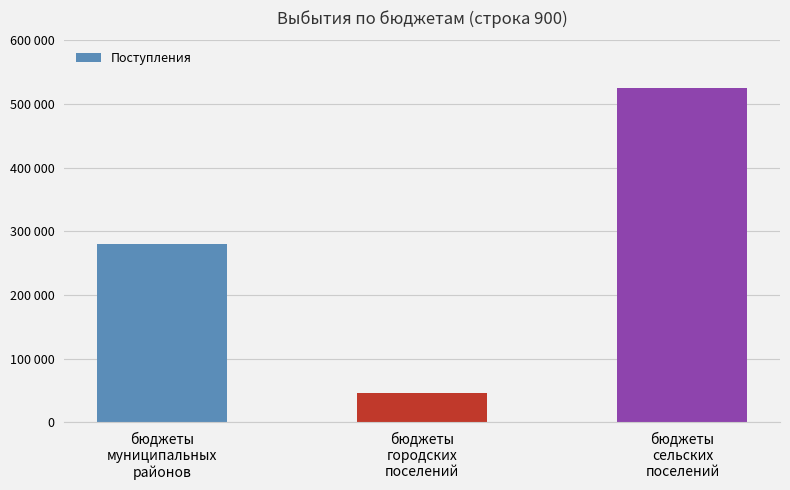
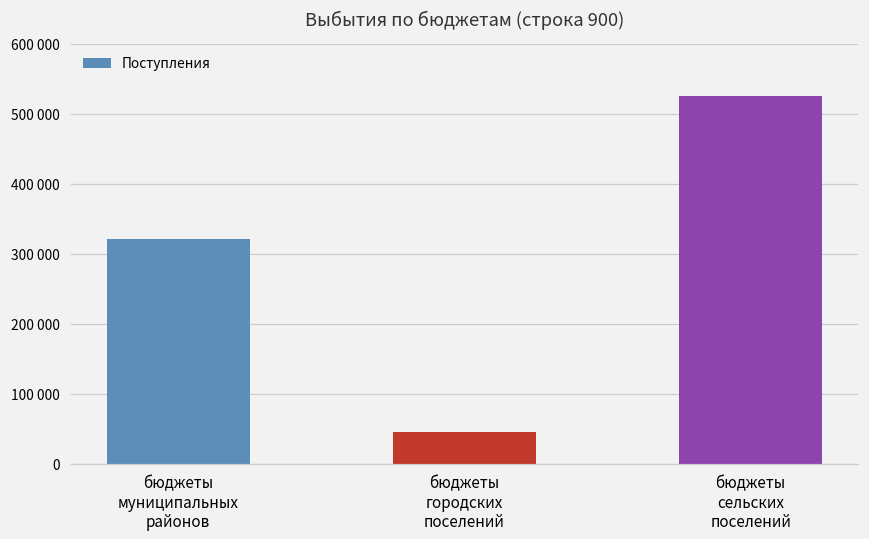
  {
-   "бюджеты муниципальных районов": 280000,
+   "бюджеты муниципальных районов": 320000,
    "бюджеты городских поселений": 50000,
    "бюджеты сельских поселений": 530000
  }
